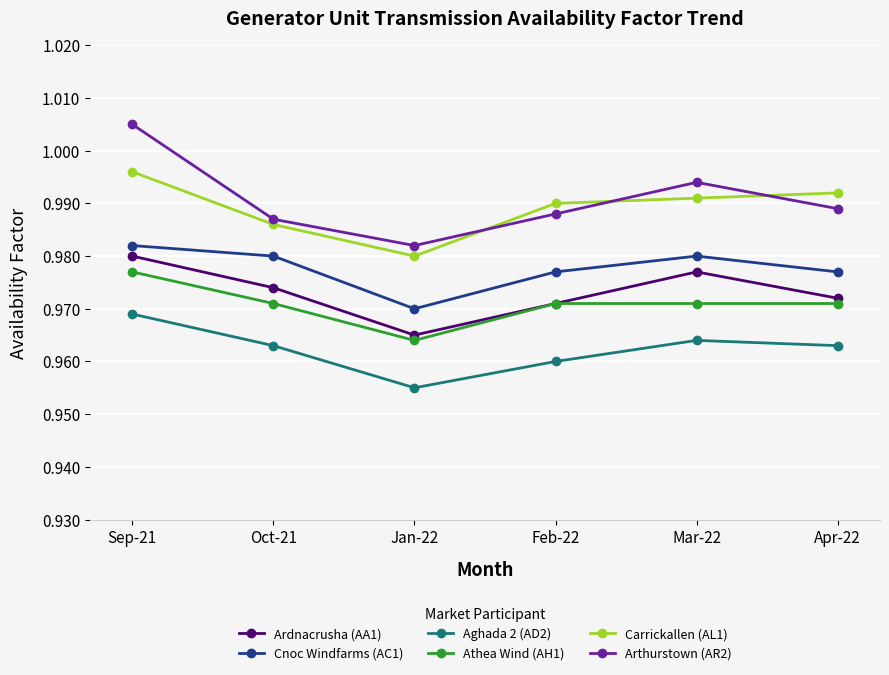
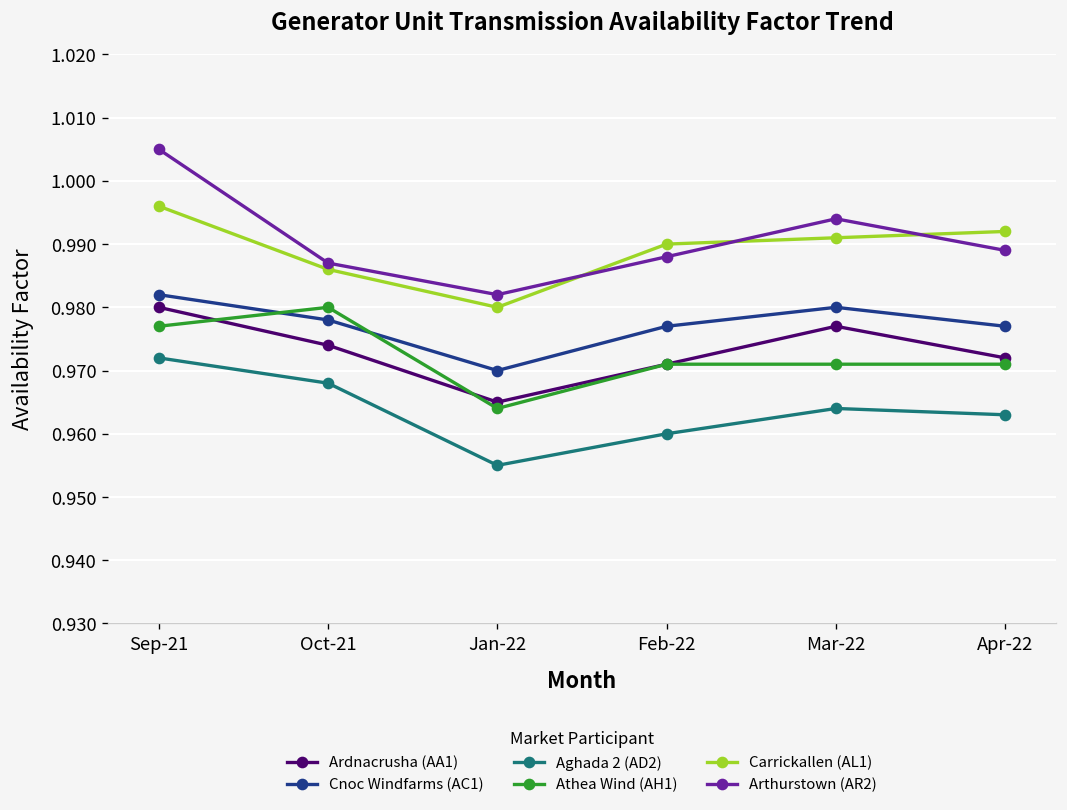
  {
    "Ardnacrusha (AA1)": {
      "Sep-21": 0.980,
      "Oct-21": 0.974,
      "Jan-22": 0.965,
      "Mar-22": 0.977,
      "Apr-22": 0.972
    },
    "Cnoc Windfarms (AC1)": {
      "Sep-21": 0.982,
-     "Oct-21": 0.980,
+     "Oct-21": 0.978,
      "Jan-22": 0.970,
      "Feb-22": 0.977,
      "Mar-22": 0.980,
      "Apr-22": 0.977
    },
    "Aghada 2 (AD2)": {
-     "Sep-21": 0.969,
-     "Oct-21": 0.963,
+     "Sep-21": 0.972,
+     "Oct-21": 0.968,
      "Jan-22": 0.955,
      "Feb-22": 0.960,
      "Mar-22": 0.964,
      "Apr-22": 0.963
    },
    "Athea Wind (AH1)": {
      "Sep-21": 0.977,
-     "Oct-21": 0.971,
+     "Oct-21": 0.980,
      "Jan-22": 0.964,
      "Mar-22": 0.971,
      "Apr-22": 0.971
    },
    "Carrickallen (AL1)": {
      "Sep-21": 0.996,
      "Oct-21": 0.986,
      "Jan-22": 0.980,
      "Feb-22": 0.990,
      "Mar-22": 0.991,
      "Apr-22": 0.992
    },
    "Arthurstown (AR2)": {
      "Sep-21": 1.005,
      "Oct-21": 0.987,
      "Jan-22": 0.982,
      "Feb-22": 0.988,
      "Mar-22": 0.994,
      "Apr-22": 0.989
    }
  }
